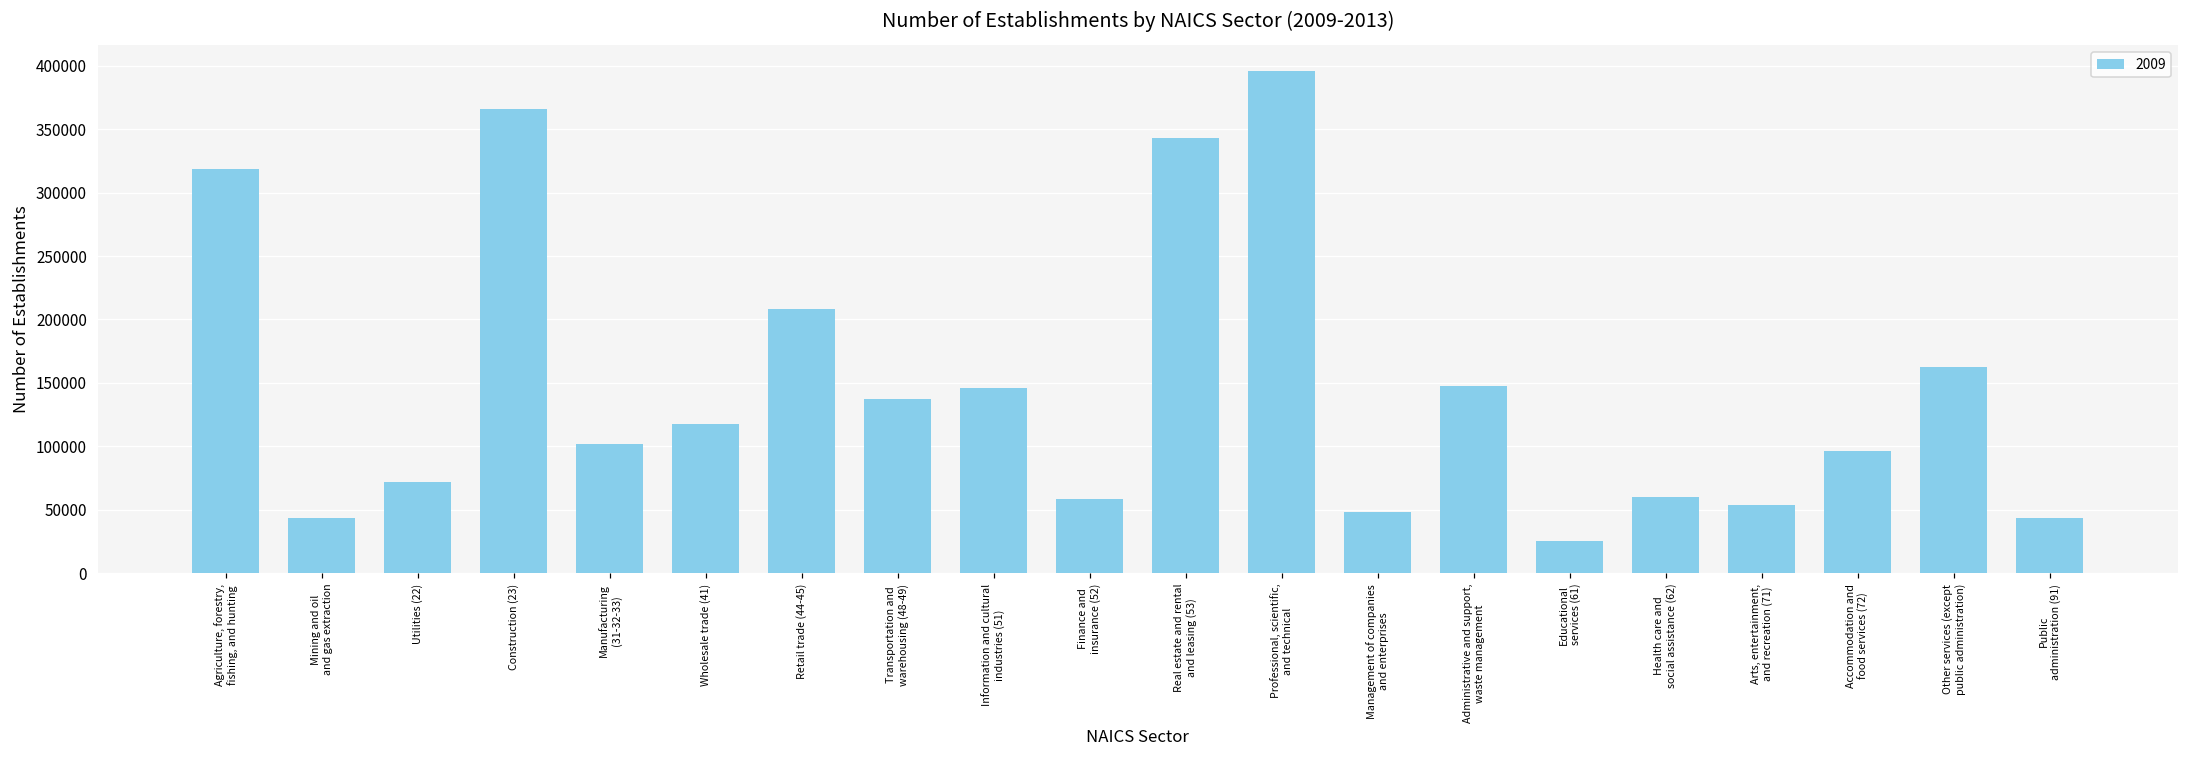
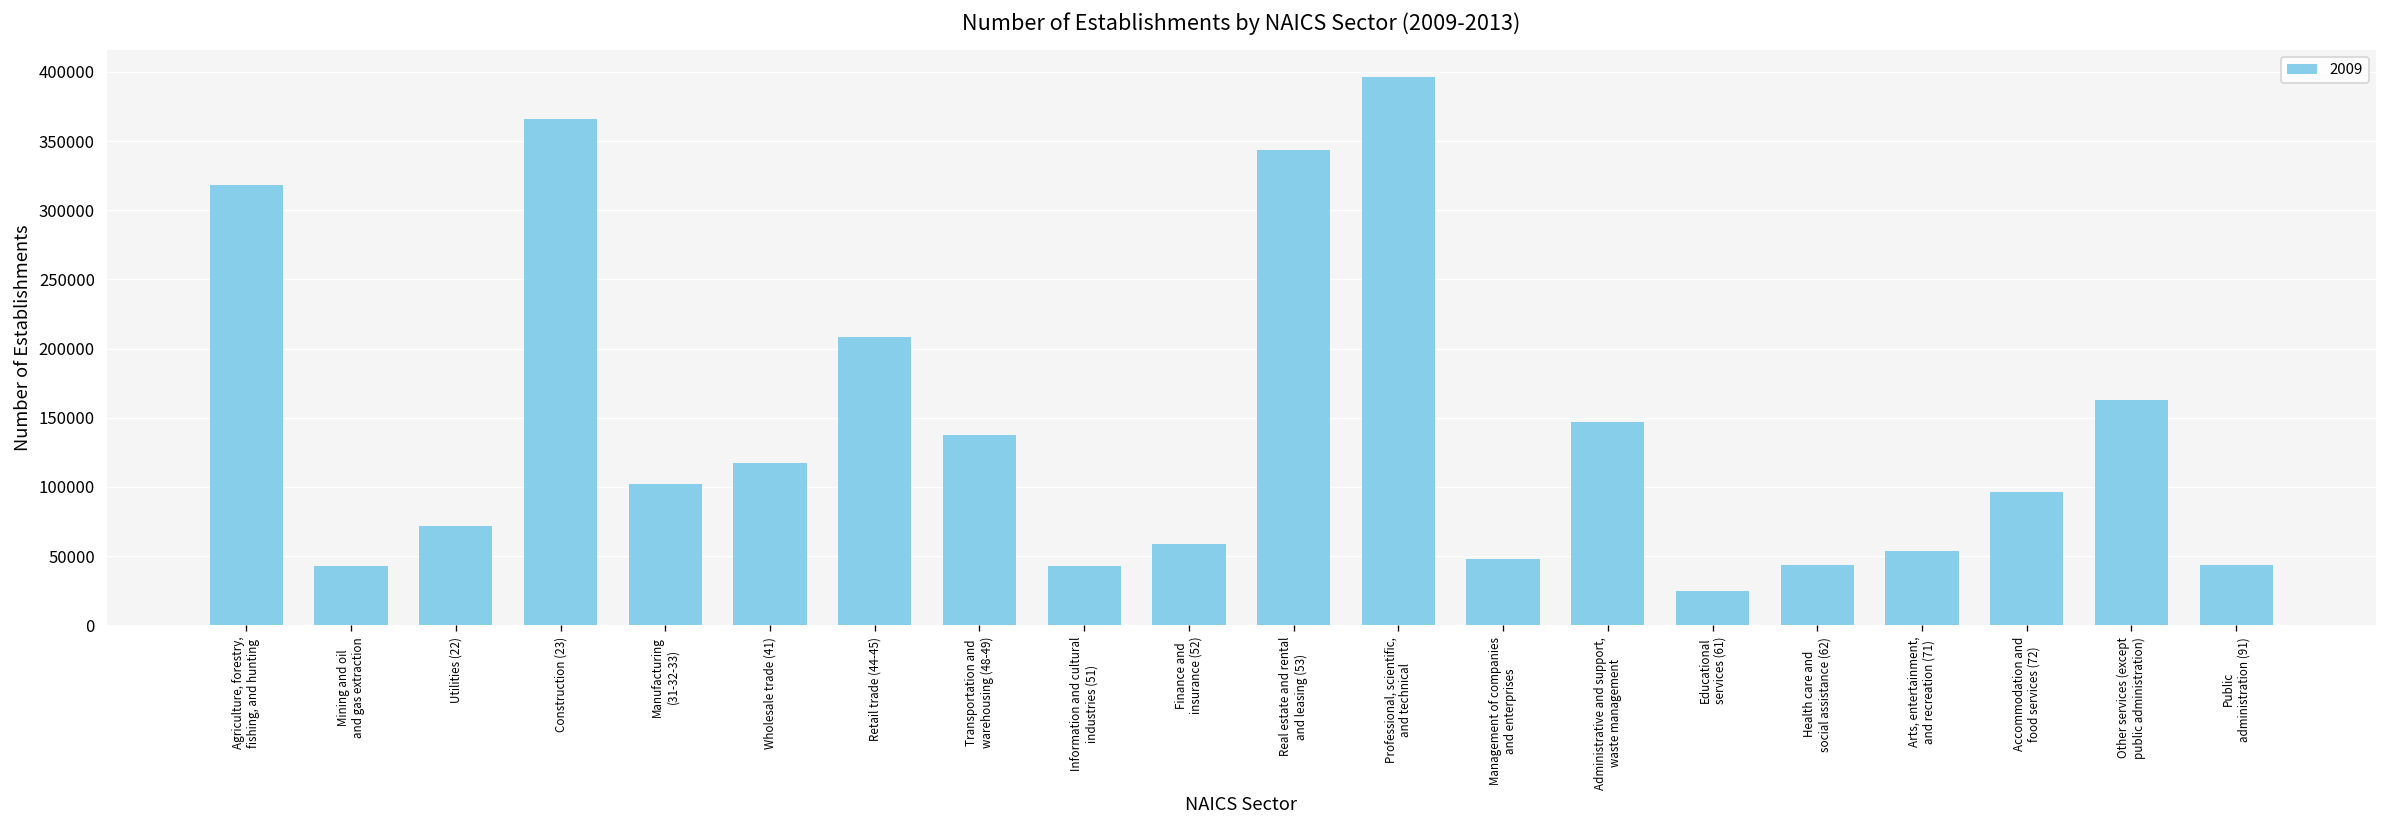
  {
    "Agriculture, forestry, fishing, and hunting": 318000,
    "Mining and oil and gas extraction": 43000,
    "Utilities (22)": 72000,
    "Construction (23)": 366000,
    "Manufacturing (31-32-33)": 102000,
    "Wholesale trade (41)": 117000,
    "Retail trade (44-45)": 208000,
    "Transportation and warehousing (48-49)": 137000,
-   "Information and cultural industries (51)": 146000,
+   "Information and cultural industries (51)": 43000,
    "Finance and insurance (52)": 58000,
    "Real estate and rental and leasing (53)": 343000,
    "Professional, scientific, and technical": 396000,
    "Management of companies and enterprises": 48000,
    "Administrative and support, waste management": 147000,
    "Educational services (61)": 25000,
-   "Health care and social assistance (62)": 60000,
+   "Health care and social assistance (62)": 43000,
    "Arts, entertainment, and recreation (71)": 54000,
    "Accommodation and food services (72)": 96000,
    "Other services (except public administration)": 163000,
    "Public administration (91)": 43000
  }
